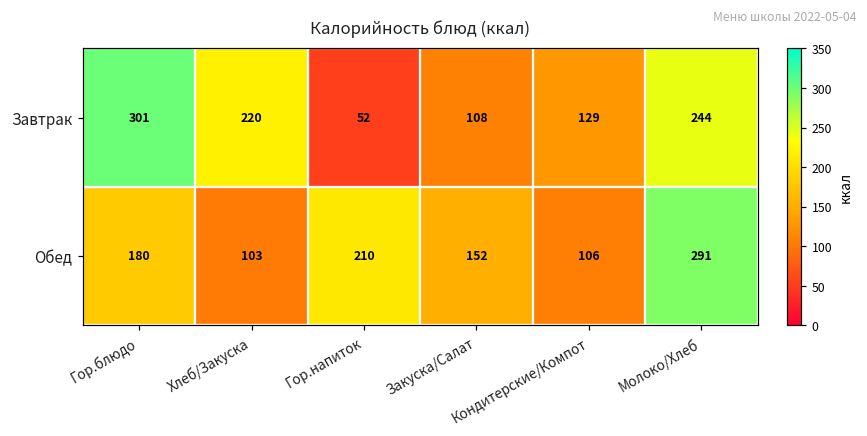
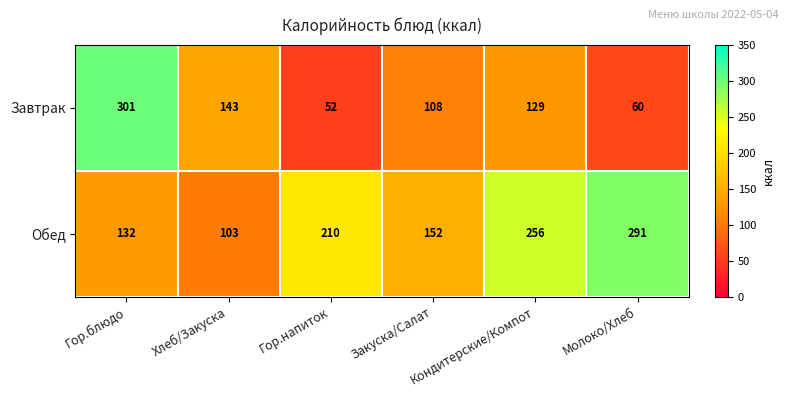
  {
    "Завтрак": {
      "Гор.блюдо": 301,
-     "Хлеб/Закуска": 220,
+     "Хлеб/Закуска": 143,
      "Гор.напиток": 52,
      "Закуска/Салат": 108,
      "Кондитерские/Компот": 129,
-     "Молоко/Хлеб": 244
+     "Молоко/Хлеб": 60
    },
    "Обед": {
-     "Гор.блюдо": 180,
+     "Гор.блюдо": 132,
      "Хлеб/Закуска": 103,
      "Гор.напиток": 210,
      "Закуска/Салат": 152,
-     "Кондитерские/Компот": 106,
+     "Кондитерские/Компот": 256,
      "Молоко/Хлеб": 291
    }
  }
